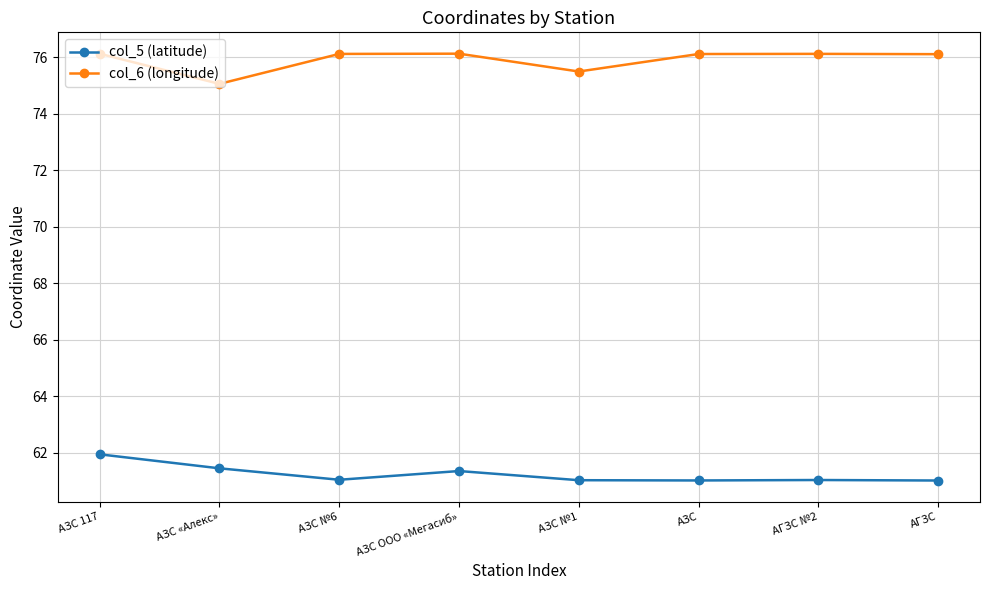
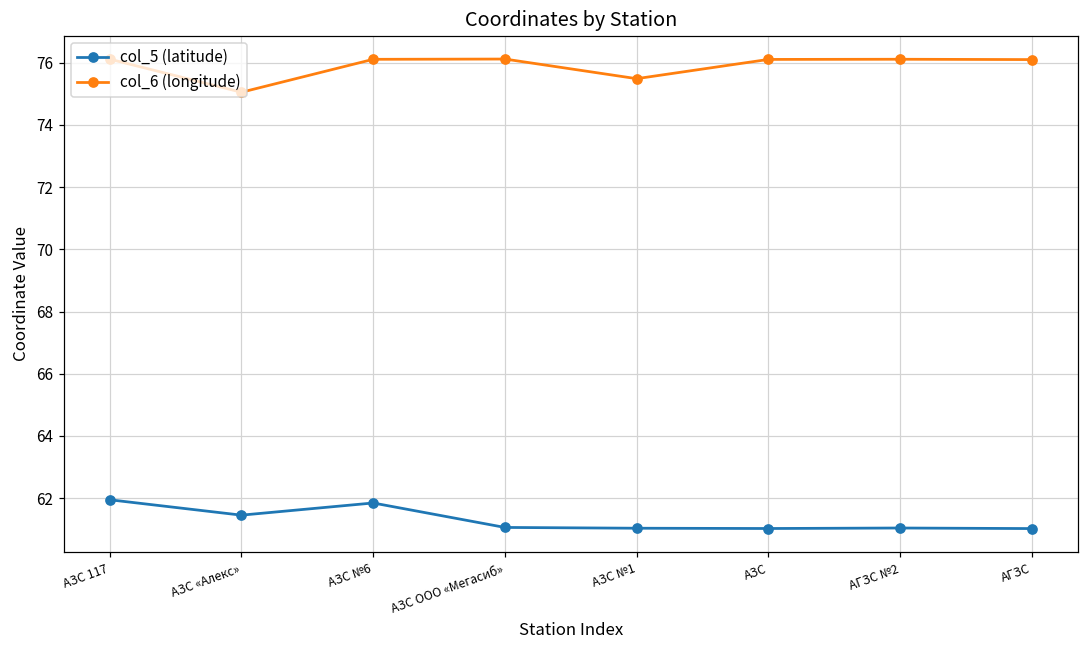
  {
    "col_5 (latitude)": {
      "АЗС 117": 61.9,
      "АЗС «Алекс»": 61.5,
-     "АЗС №6": 61.1,
-     "АЗС ООО «Мегасиб»": 61.4,
+     "АЗС №6": 61.8,
+     "АЗС ООО «Мегасиб»": 61.1,
      "АЗС №1": 61.0,
      "АЗС": 61.0,
      "АГЗС №2": 61.0,
      "АГЗС": 61.0
    },
    "col_6 (longitude)": {
      "АЗС №6": 76.1,
      "АЗС ООО «Мегасиб»": 76.1,
      "АЗС №1": 75.5,
      "АЗС": 76.1,
      "АГЗС №2": 76.1,
      "АГЗС": 76.1
    }
  }
